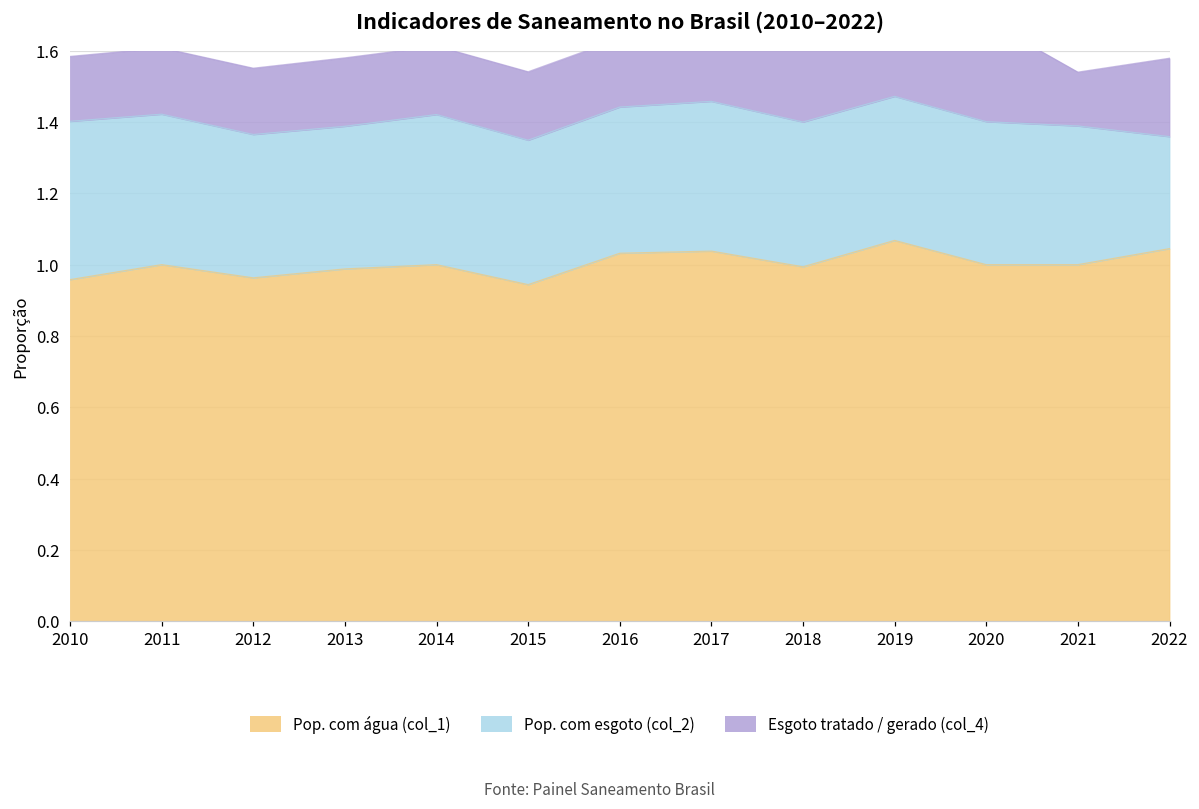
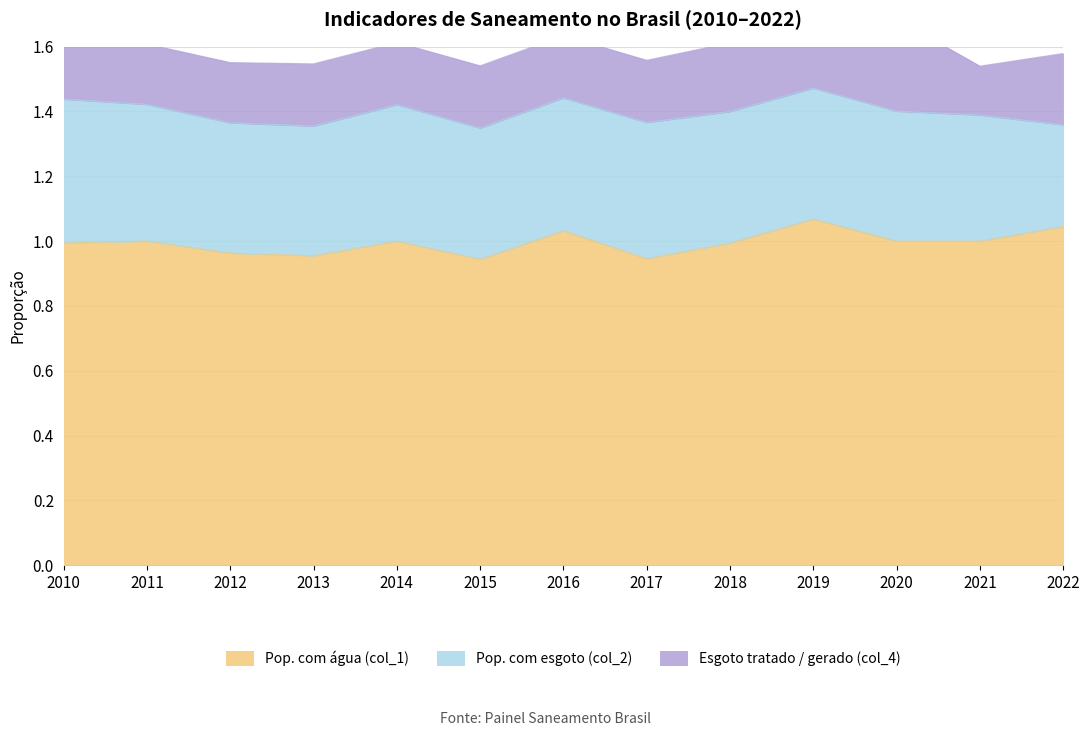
  {
    "Pop. com água (col_1)": {
-     "2010": 0.96,
+     "2010": 0.99,
      "2011": 1.00,
      "2012": 0.96,
-     "2013": 0.99,
+     "2013": 0.96,
      "2014": 1.00,
      "2015": 0.94,
      "2016": 1.03,
-     "2017": 1.04,
+     "2017": 0.95,
      "2018": 0.99,
      "2019": 1.07,
      "2020": 1.00,
      "2021": 1.00,
      "2022": 1.05
    }
  }
